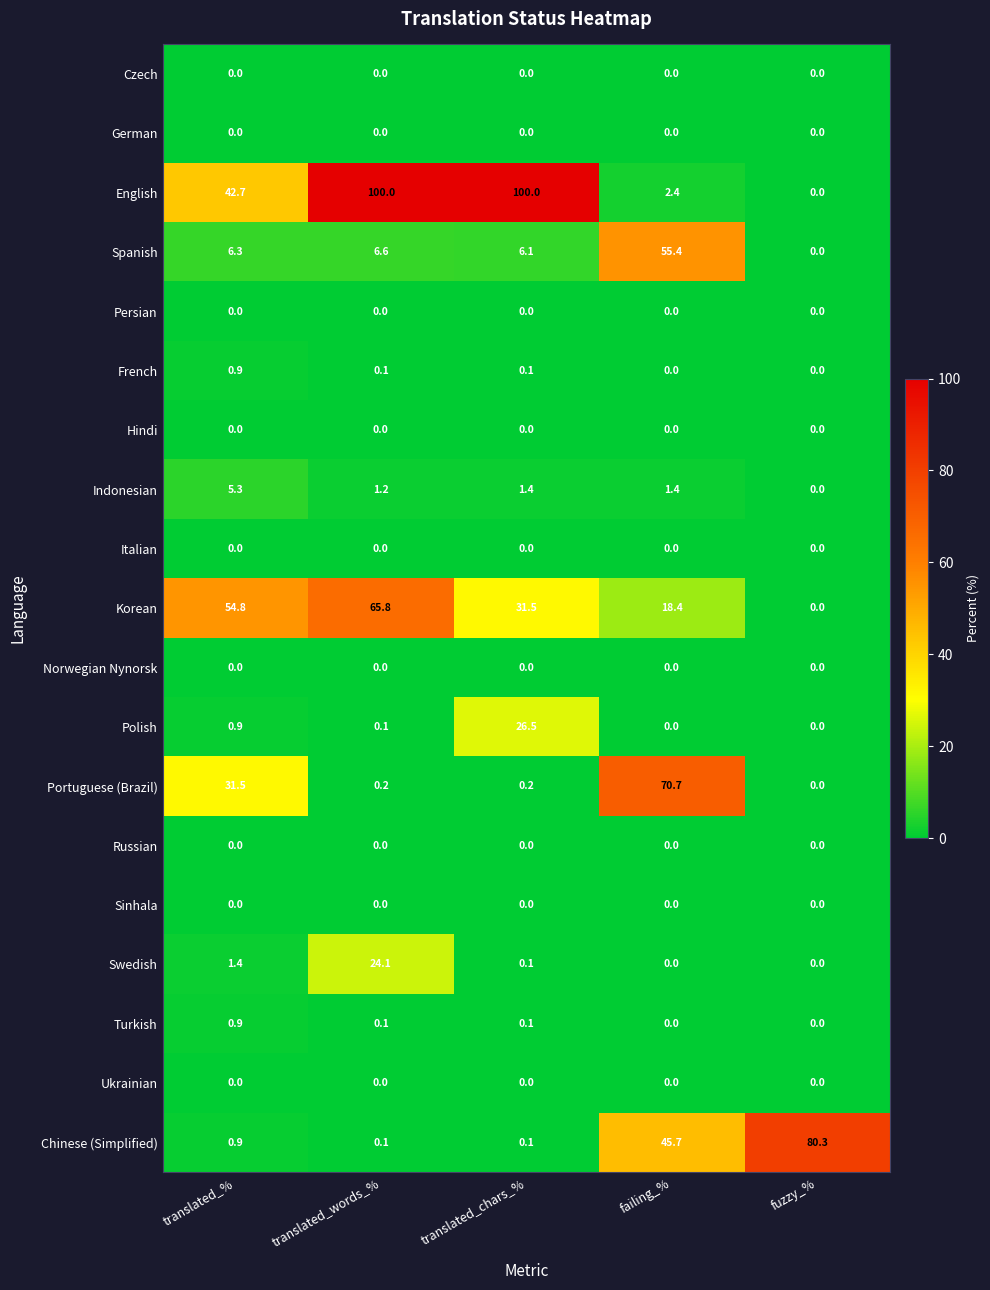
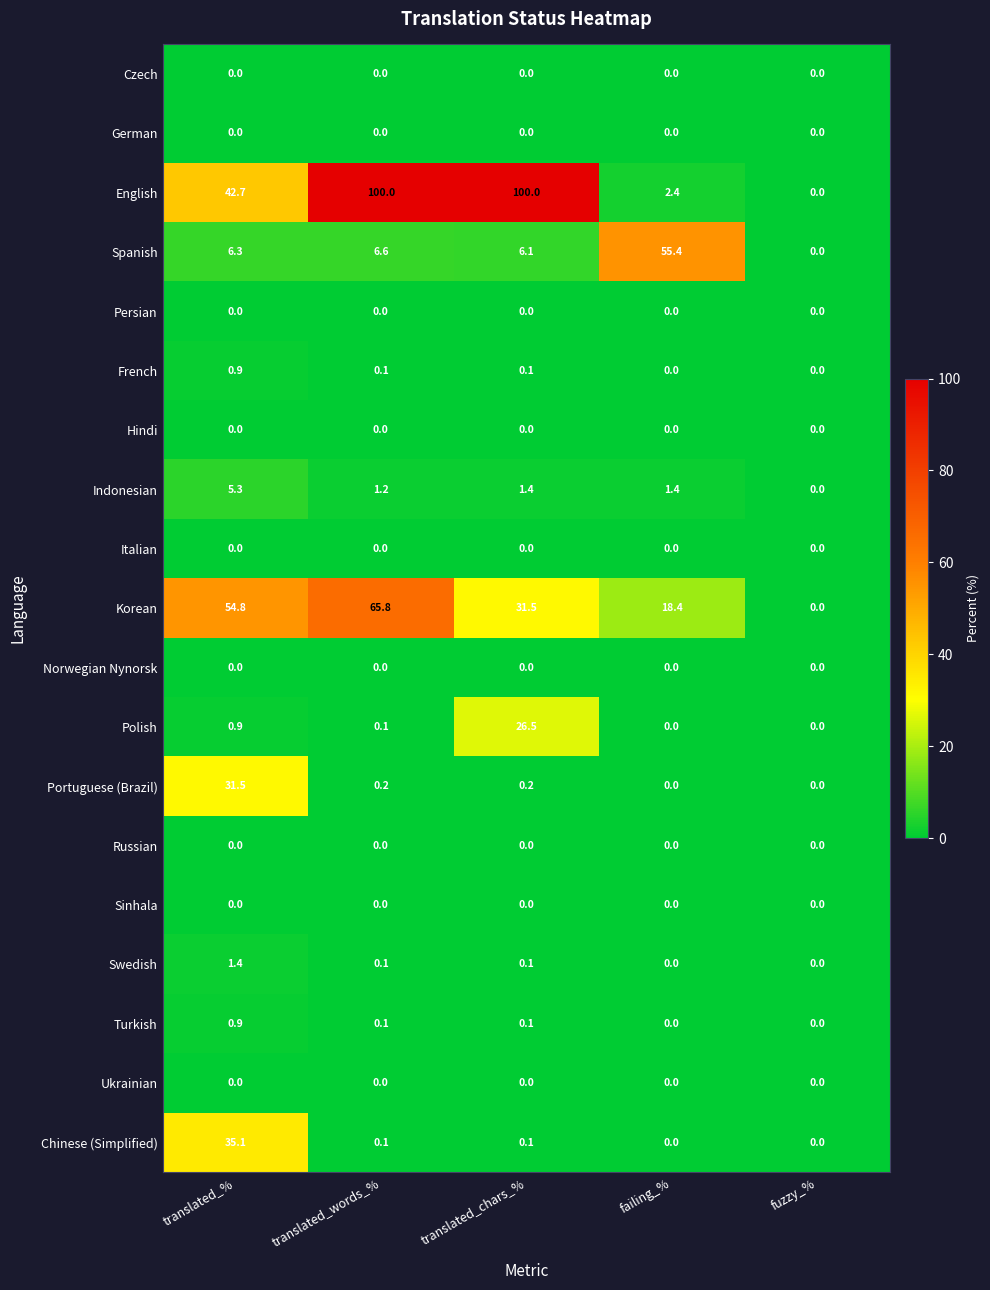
  {
    "Czech": {
      "translated_%": 0.0,
      "translated_words_%": 0.0,
      "translated_chars_%": 0.0,
      "failing_%": 0.0,
      "fuzzy_%": 0.0
    },
    "German": {
      "translated_%": 0.0,
      "translated_words_%": 0.0,
      "translated_chars_%": 0.0,
      "failing_%": 0.0,
      "fuzzy_%": 0.0
    },
    "English": {
      "translated_%": 42.7,
      "translated_words_%": 100.0,
      "translated_chars_%": 100.0,
      "failing_%": 2.4,
      "fuzzy_%": 0.0
    },
    "Spanish": {
      "translated_%": 6.3,
      "translated_words_%": 6.6,
      "translated_chars_%": 6.1,
      "failing_%": 55.4,
      "fuzzy_%": 0.0
    },
    "Persian": {
      "translated_%": 0.0,
      "translated_words_%": 0.0,
      "translated_chars_%": 0.0,
      "failing_%": 0.0,
      "fuzzy_%": 0.0
    },
    "French": {
      "translated_%": 0.9,
      "translated_words_%": 0.1,
      "translated_chars_%": 0.1,
      "failing_%": 0.0,
      "fuzzy_%": 0.0
    },
    "Hindi": {
      "translated_%": 0.0,
      "translated_words_%": 0.0,
      "translated_chars_%": 0.0,
      "failing_%": 0.0,
      "fuzzy_%": 0.0
    },
    "Indonesian": {
      "translated_%": 5.3,
      "translated_words_%": 1.2,
      "translated_chars_%": 1.4,
      "failing_%": 1.4,
      "fuzzy_%": 0.0
    },
    "Italian": {
      "translated_%": 0.0,
      "translated_words_%": 0.0,
      "translated_chars_%": 0.0,
      "failing_%": 0.0,
      "fuzzy_%": 0.0
    },
    "Korean": {
      "translated_%": 54.8,
      "translated_words_%": 65.8,
      "translated_chars_%": 31.5,
      "failing_%": 18.4,
      "fuzzy_%": 0.0
    },
    "Norwegian Nynorsk": {
      "translated_%": 0.0,
      "translated_words_%": 0.0,
      "translated_chars_%": 0.0,
      "failing_%": 0.0,
      "fuzzy_%": 0.0
    },
    "Polish": {
      "translated_%": 0.9,
      "translated_words_%": 0.1,
      "translated_chars_%": 26.5,
      "failing_%": 0.0,
      "fuzzy_%": 0.0
    },
    "Portuguese (Brazil)": {
      "translated_%": 31.5,
      "translated_words_%": 0.2,
      "translated_chars_%": 0.2,
-     "failing_%": 70.7,
+     "failing_%": 0.0,
      "fuzzy_%": 0.0
    },
    "Russian": {
      "translated_%": 0.0,
      "translated_words_%": 0.0,
      "translated_chars_%": 0.0,
      "failing_%": 0.0,
      "fuzzy_%": 0.0
    },
    "Sinhala": {
      "translated_%": 0.0,
      "translated_words_%": 0.0,
      "translated_chars_%": 0.0,
      "failing_%": 0.0,
      "fuzzy_%": 0.0
    },
    "Swedish": {
      "translated_%": 1.4,
-     "translated_words_%": 24.1,
+     "translated_words_%": 0.1,
      "translated_chars_%": 0.1,
      "failing_%": 0.0,
      "fuzzy_%": 0.0
    },
    "Turkish": {
      "translated_%": 0.9,
      "translated_words_%": 0.1,
      "translated_chars_%": 0.1,
      "failing_%": 0.0,
      "fuzzy_%": 0.0
    },
    "Ukrainian": {
      "translated_%": 0.0,
      "translated_words_%": 0.0,
      "translated_chars_%": 0.0,
      "failing_%": 0.0,
      "fuzzy_%": 0.0
    },
    "Chinese (Simplified)": {
-     "translated_%": 0.9,
+     "translated_%": 35.1,
      "translated_words_%": 0.1,
      "translated_chars_%": 0.1,
-     "failing_%": 45.7,
-     "fuzzy_%": 80.3
+     "failing_%": 0.0,
+     "fuzzy_%": 0.0
    }
  }
